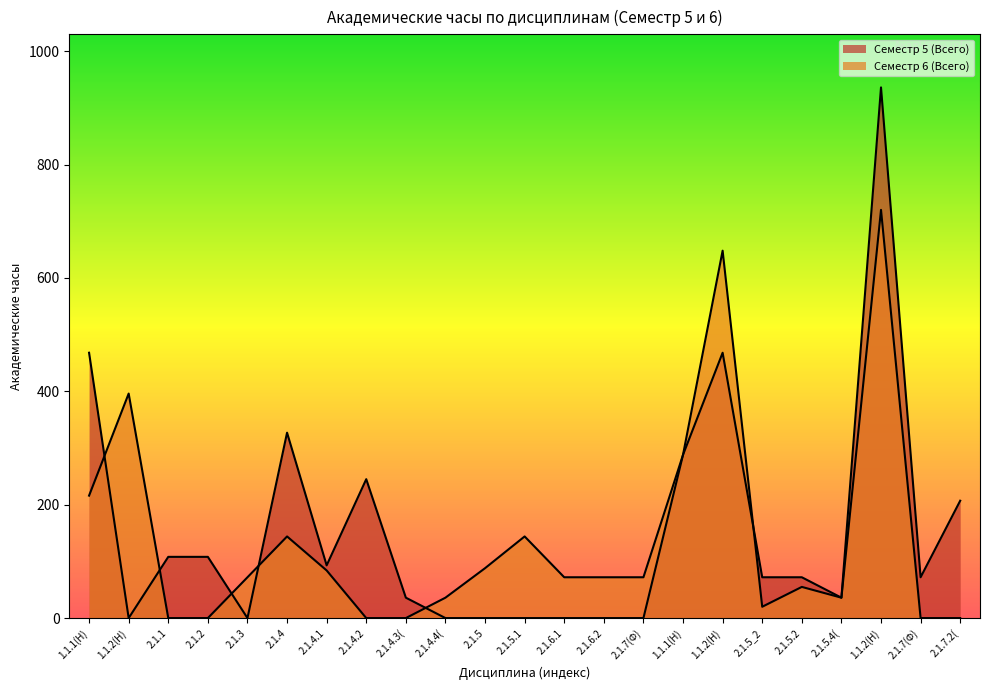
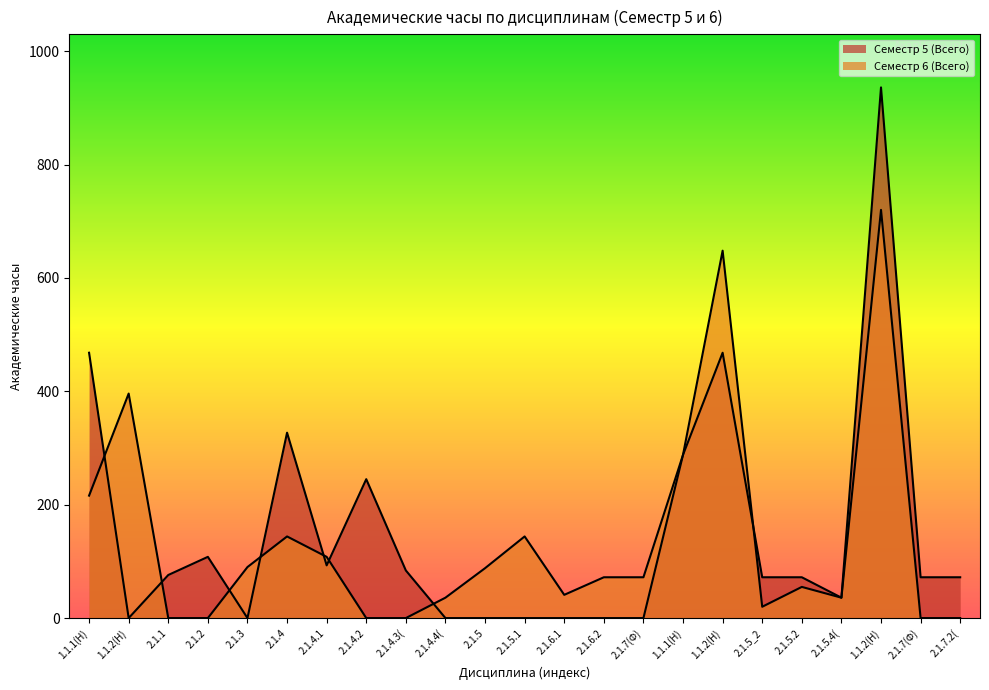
  {
    "Семестр 5 (Всего)": {
-     "2.1.1": 110,
+     "2.1.1": 80,
      "2.1.2": 110,
      "2.1.3": 0,
      "2.1.4": 330,
      "2.1.4.1": 90,
      "2.1.4.2": 250,
-     "2.1.4.3(": 40,
+     "2.1.4.3(": 80,
      "2.1.4.4(": 0,
      "2.1.5": 0,
      "2.1.5.1": 0,
      "2.1.6.1": 0,
      "2.1.6.2": 0,
      "2.1.5_2": 70,
      "2.1.5.2": 70,
-     "2.1.7.2(": 210
+     "2.1.7.2(": 70
    },
    "Семестр 6 (Всего)": {
      "2.1.1": 0,
      "2.1.2": 0,
-     "2.1.3": 70,
+     "2.1.3": 90,
      "2.1.4": 140,
-     "2.1.4.1": 80,
+     "2.1.4.1": 110,
      "2.1.4.2": 0,
      "2.1.4.3(": 0,
      "2.1.4.4(": 40,
      "2.1.5": 90,
      "2.1.5.1": 140,
-     "2.1.6.1": 70,
+     "2.1.6.1": 40,
      "2.1.6.2": 70,
      "2.1.5_2": 20,
      "2.1.5.2": 60,
      "2.1.7.2(": 0
    }
  }
